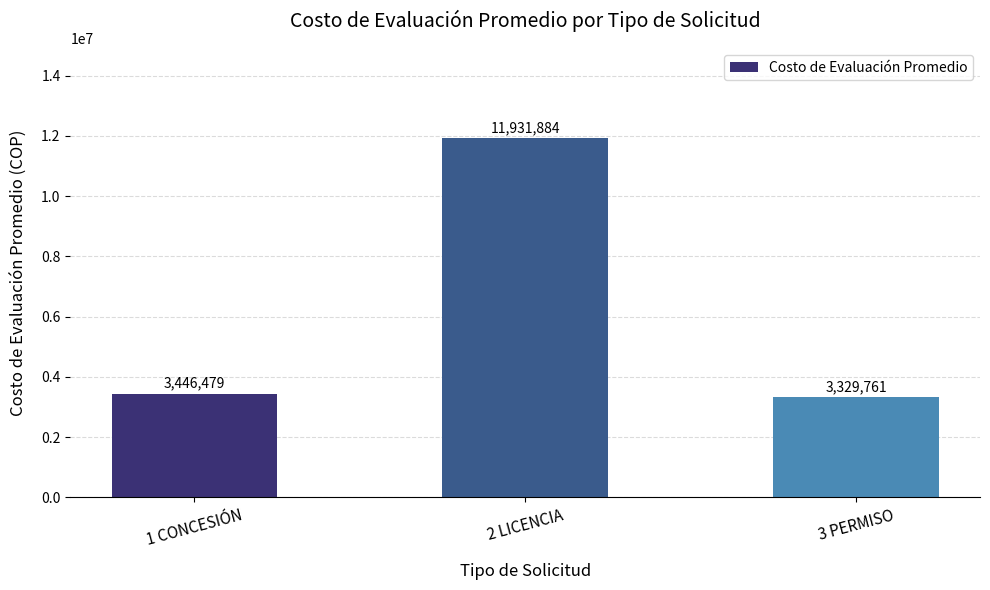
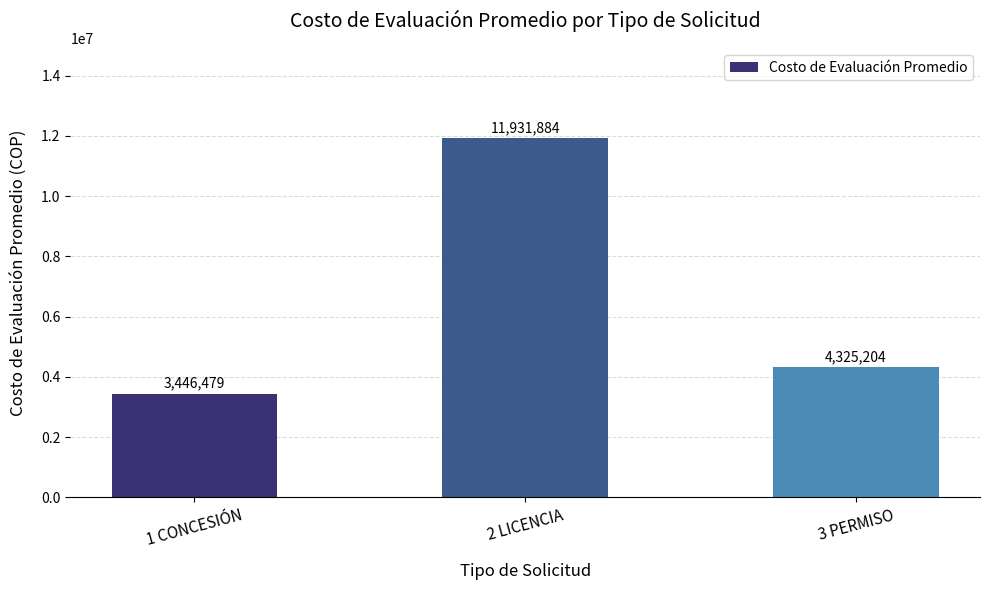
  {
    "1 CONCESIÓN": "3,446,479",
    "2 LICENCIA": "11,931,884",
-   "3 PERMISO": "3,329,761"
+   "3 PERMISO": "4,325,204"
  }
